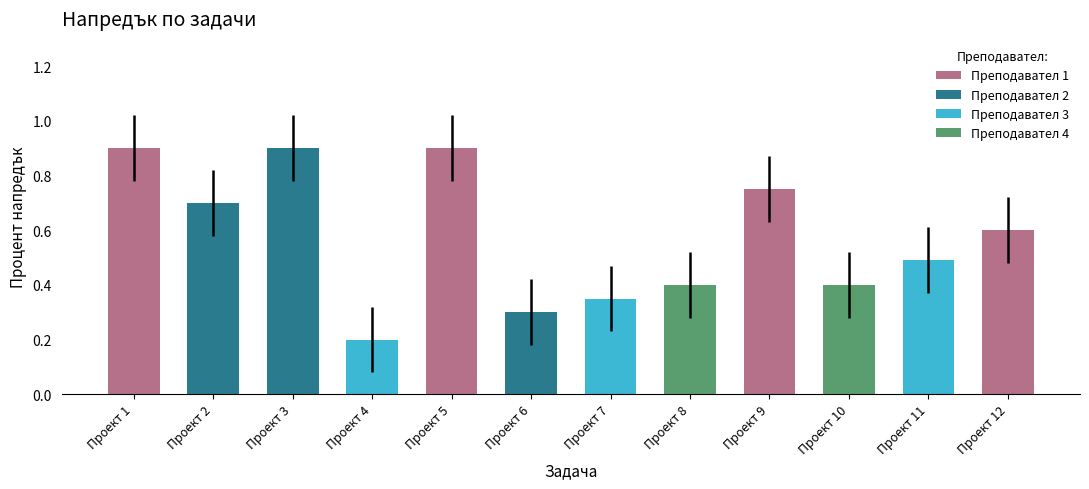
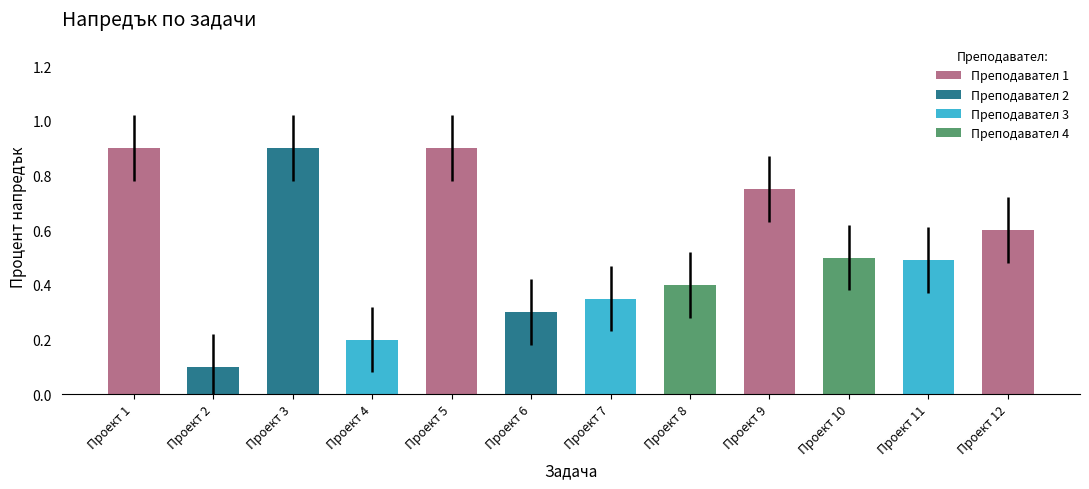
  {
    "Преподавател 1": {
      "Проект 1": 0.9,
      "Проект 5": 0.9,
      "Проект 9": 0.75,
      "Проект 12": 0.6
    },
    "Преподавател 2": {
-     "Проект 2": 0.7,
+     "Проект 2": 0.1,
      "Проект 3": 0.9,
      "Проект 6": 0.3
    },
    "Преподавател 3": {
      "Проект 4": 0.2,
      "Проект 7": 0.35,
      "Проект 11": 0.49
    },
    "Преподавател 4": {
      "Проект 8": 0.4,
-     "Проект 10": 0.4
+     "Проект 10": 0.5
    }
  }
